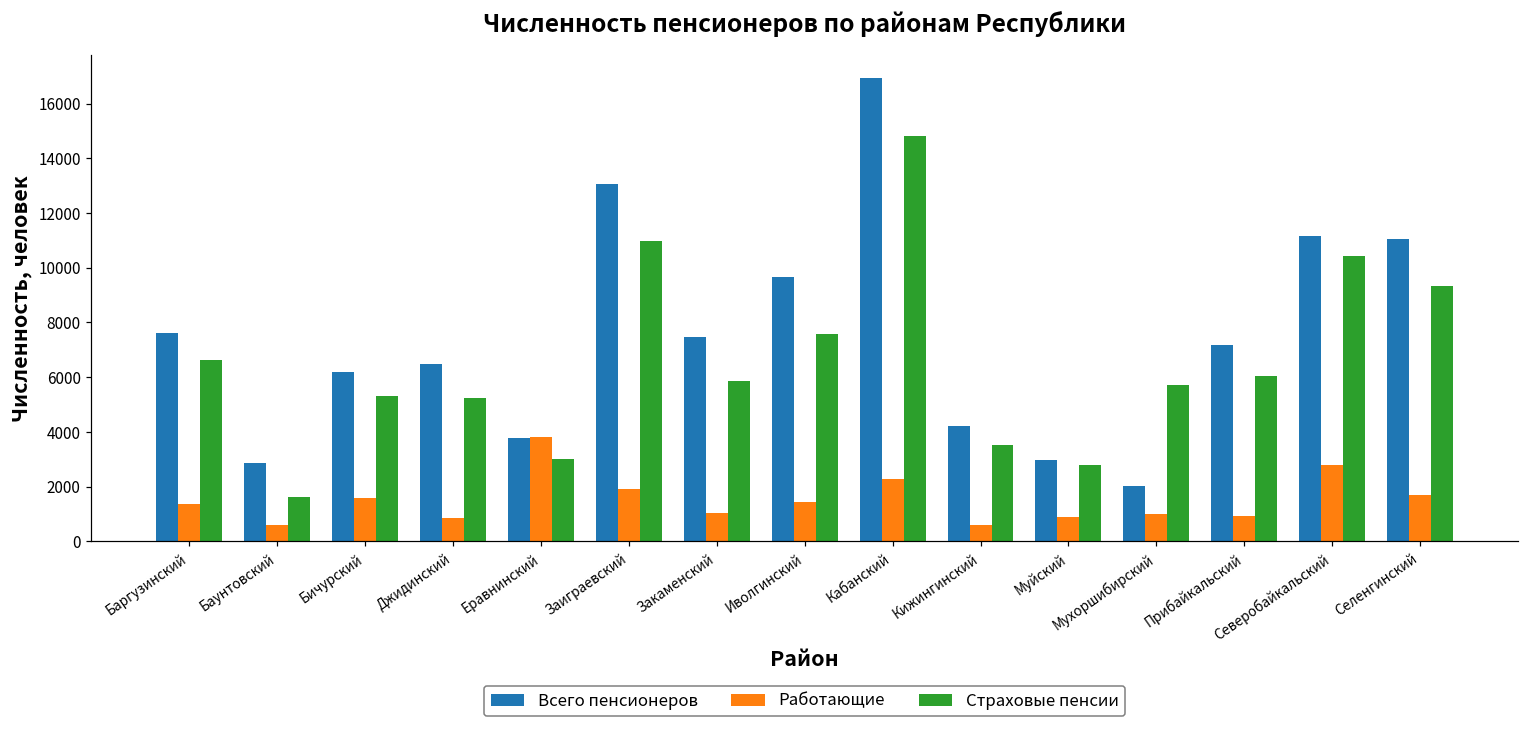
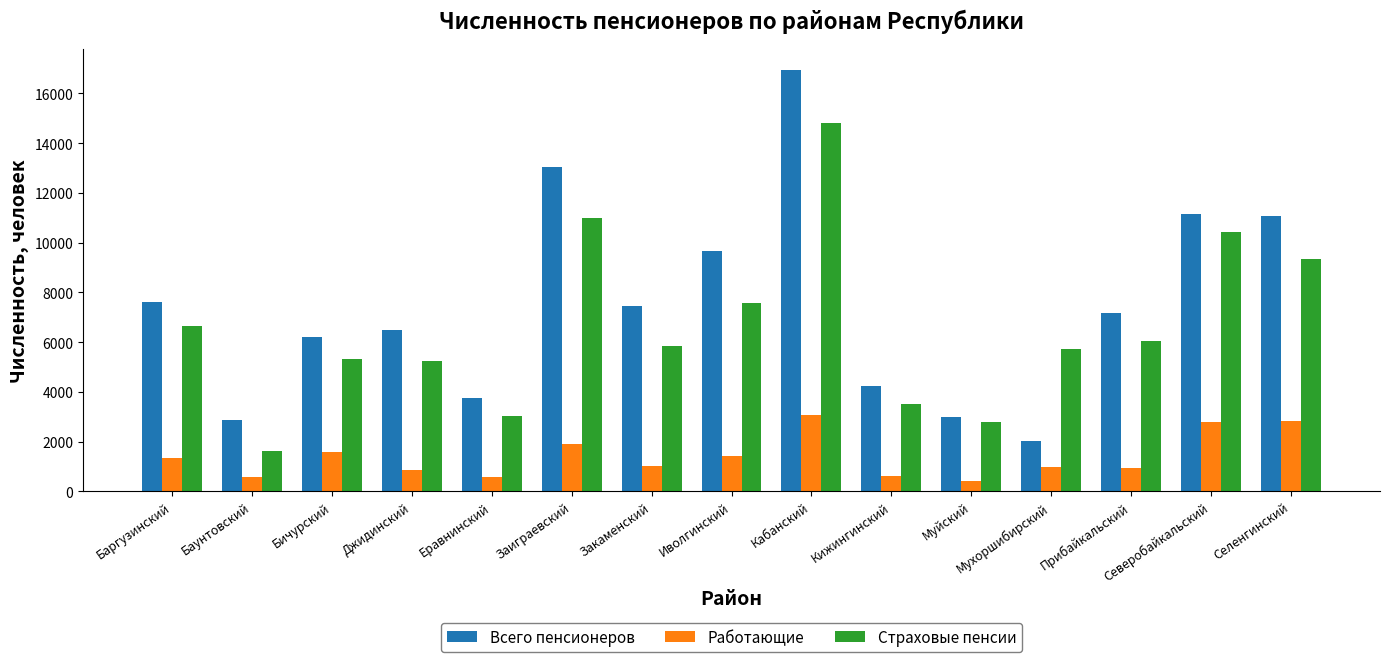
  {
    "Всего пенсионеров": {
      "Баргузинский": 7600,
      "Баунтовский": 2900,
      "Бичурский": 6200,
      "Джидинский": 6500,
      "Еравнинский": 3800,
      "Заиграевский": 13100,
      "Закаменский": 7500,
      "Иволгинский": 9700,
      "Кабанский": 16900,
      "Кижингинский": 4200,
      "Муйский": 3000,
      "Мухоршибирский": 2000,
      "Прибайкальский": 7200,
      "Северобайкальский": 11200,
      "Селенгинский": 11100
    },
    "Работающие": {
      "Баргузинский": 1400,
      "Баунтовский": 600,
      "Бичурский": 1600,
      "Джидинский": 800,
-     "Еравнинский": 3800,
+     "Еравнинский": 600,
      "Заиграевский": 1900,
      "Закаменский": 1000,
      "Иволгинский": 1400,
-     "Кабанский": 2300,
+     "Кабанский": 3100,
      "Кижингинский": 600,
-     "Муйский": 900,
+     "Муйский": 400,
      "Мухоршибирский": 1000,
      "Прибайкальский": 900,
      "Северобайкальский": 2800,
-     "Селенгинский": 1700
+     "Селенгинский": 2800
    },
    "Страховые пенсии": {
      "Баргузинский": 6600,
      "Баунтовский": 1600,
      "Бичурский": 5300,
      "Джидинский": 5300,
      "Еравнинский": 3000,
      "Заиграевский": 11000,
      "Закаменский": 5900,
      "Иволгинский": 7600,
      "Кабанский": 14800,
      "Кижингинский": 3500,
      "Муйский": 2800,
      "Мухоршибирский": 5700,
      "Прибайкальский": 6100,
      "Северобайкальский": 10400,
      "Селенгинский": 9300
    }
  }
